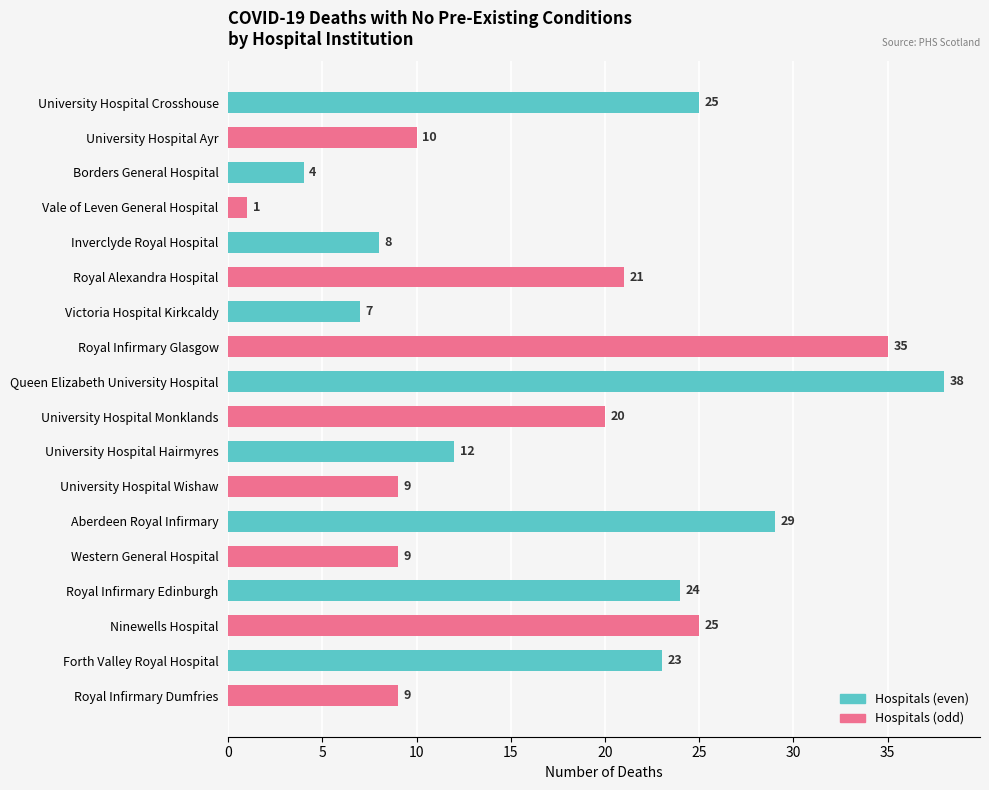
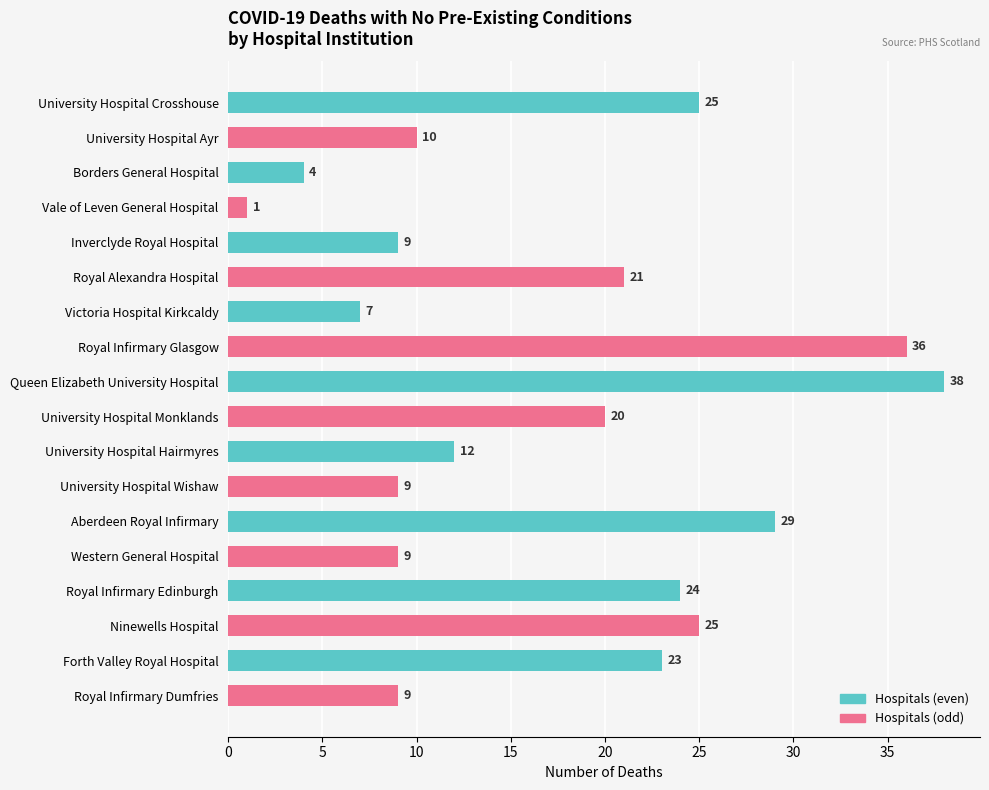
  {
    "University Hospital Crosshouse": 25,
    "University Hospital Ayr": 10,
    "Borders General Hospital": 4,
    "Vale of Leven General Hospital": 1,
-   "Inverclyde Royal Hospital": 8,
+   "Inverclyde Royal Hospital": 9,
    "Royal Alexandra Hospital": 21,
    "Victoria Hospital Kirkcaldy": 7,
-   "Royal Infirmary Glasgow": 35,
+   "Royal Infirmary Glasgow": 36,
    "Queen Elizabeth University Hospital": 38,
    "University Hospital Monklands": 20,
    "University Hospital Hairmyres": 12,
    "University Hospital Wishaw": 9,
    "Aberdeen Royal Infirmary": 29,
    "Western General Hospital": 9,
    "Royal Infirmary Edinburgh": 24,
    "Ninewells Hospital": 25,
    "Forth Valley Royal Hospital": 23,
    "Royal Infirmary Dumfries": 9
  }
